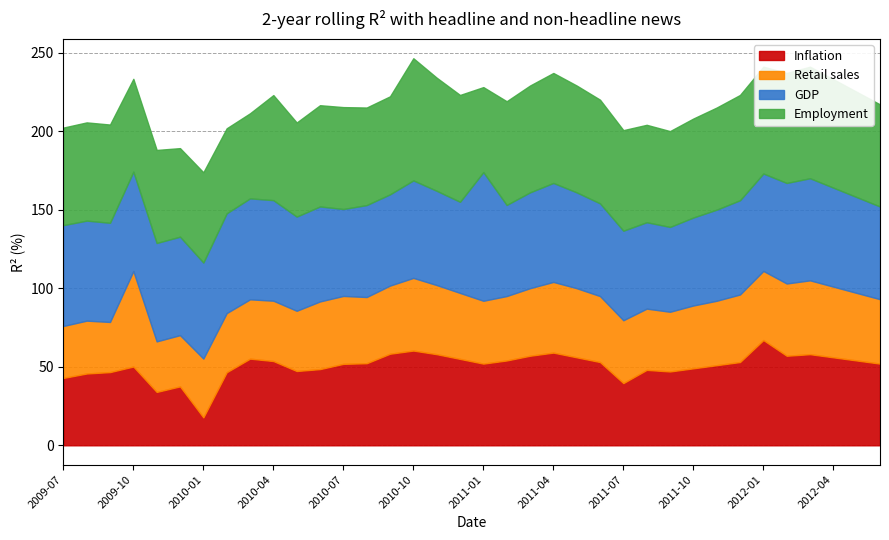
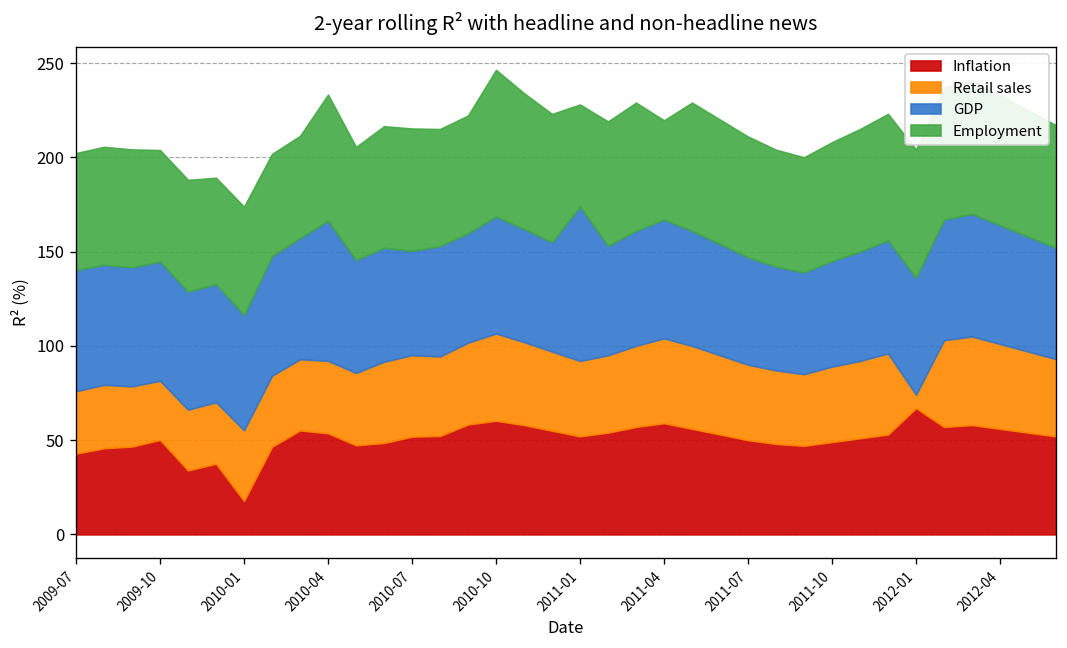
  {
    "Inflation": {
      "2009-07": 43,
      "2009-10": 50,
      "2010-01": 18,
      "2010-04": 54,
      "2010-07": 52,
      "2010-10": 60,
      "2011-01": 52,
      "2011-04": 59,
-     "2011-07": 40,
+     "2011-07": 50,
      "2011-10": 49,
      "2012-01": 67,
      "2012-04": 56
    },
    "Retail sales": {
      "2009-07": 33,
-     "2009-10": 61,
+     "2009-10": 31,
      "2010-01": 37,
      "2010-04": 38,
      "2010-07": 43,
      "2010-10": 46,
      "2011-01": 40,
      "2011-04": 45,
      "2011-07": 40,
      "2011-10": 40,
-     "2012-01": 44,
+     "2012-01": 7,
      "2012-04": 45
    },
    "GDP": {
      "2009-07": 64,
      "2009-10": 63,
      "2010-01": 61,
-     "2010-04": 64,
+     "2010-04": 74,
      "2010-07": 55,
      "2010-10": 62,
      "2011-01": 82,
      "2011-04": 63,
      "2011-07": 57,
      "2011-10": 56,
      "2012-01": 62,
      "2012-04": 63
    },
    "Employment": {
      "2009-07": 62,
      "2009-10": 59,
      "2010-01": 57,
      "2010-04": 67,
      "2010-07": 65,
      "2010-10": 78,
      "2011-01": 54,
-     "2011-04": 70,
+     "2011-04": 53,
      "2011-07": 64,
      "2011-10": 63
    }
  }
